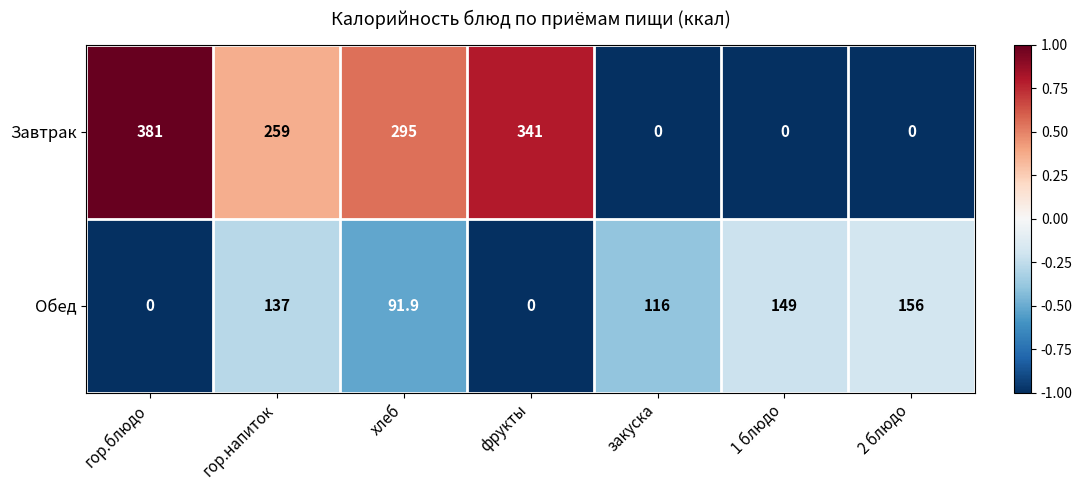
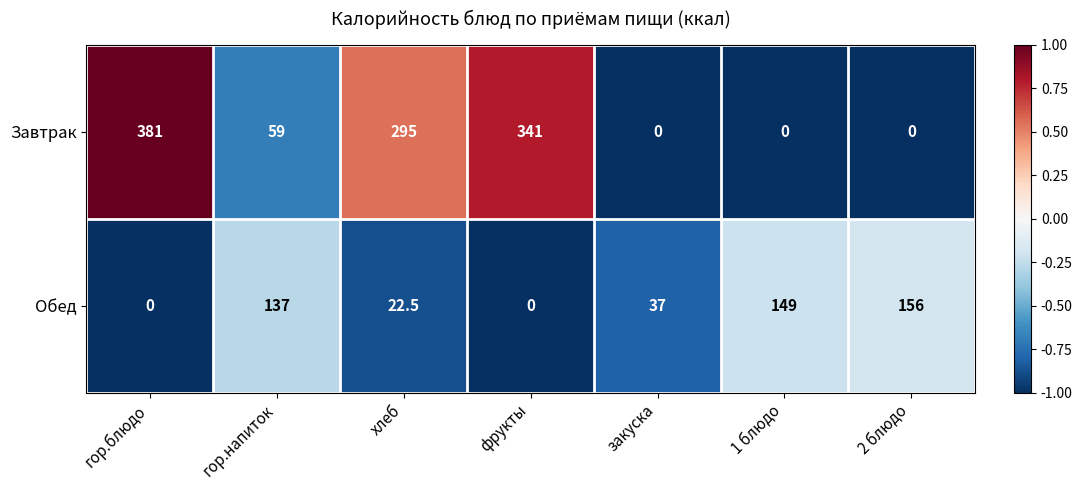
  {
    "Завтрак": {
      "гор.блюдо": 381,
-     "гор.напиток": 259,
+     "гор.напиток": 59,
      "хлеб": 295,
      "фрукты": 341,
      "закуска": 0,
      "1 блюдо": 0,
      "2 блюдо": 0
    },
    "Обед": {
      "гор.блюдо": 0,
      "гор.напиток": 137,
-     "хлеб": 91.9,
+     "хлеб": 22.5,
      "фрукты": 0,
-     "закуска": 116,
+     "закуска": 37,
      "1 блюдо": 149,
      "2 блюдо": 156
    }
  }
